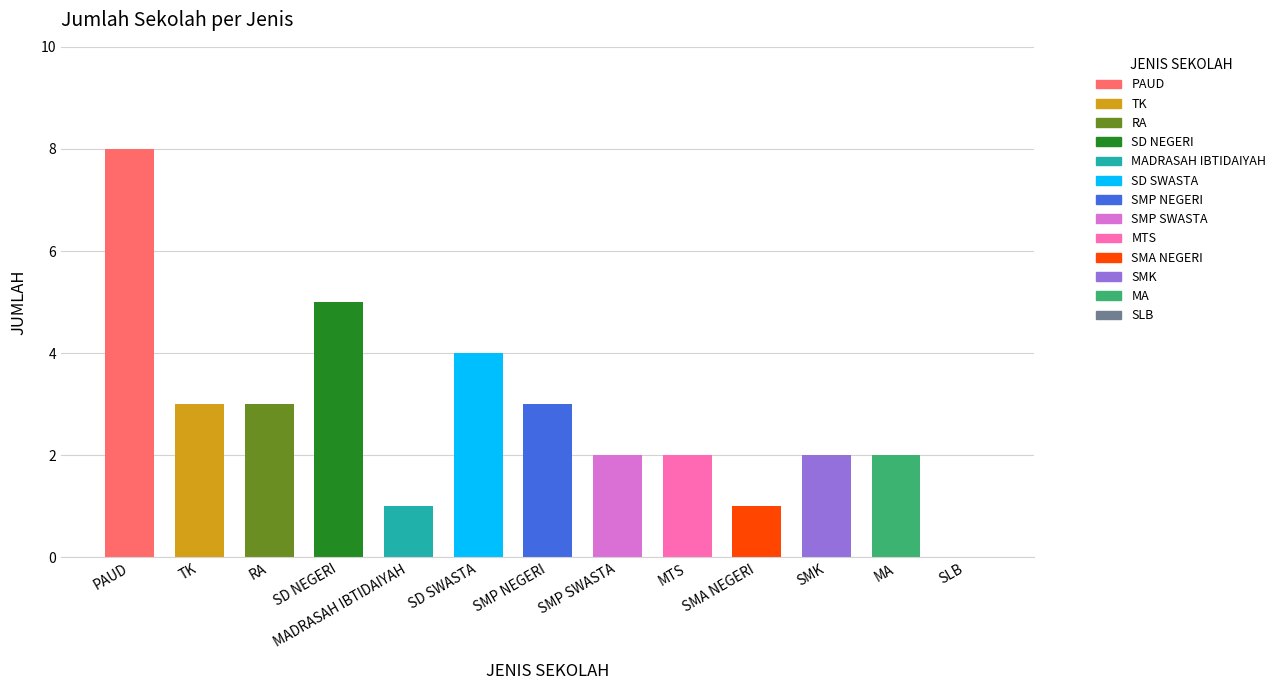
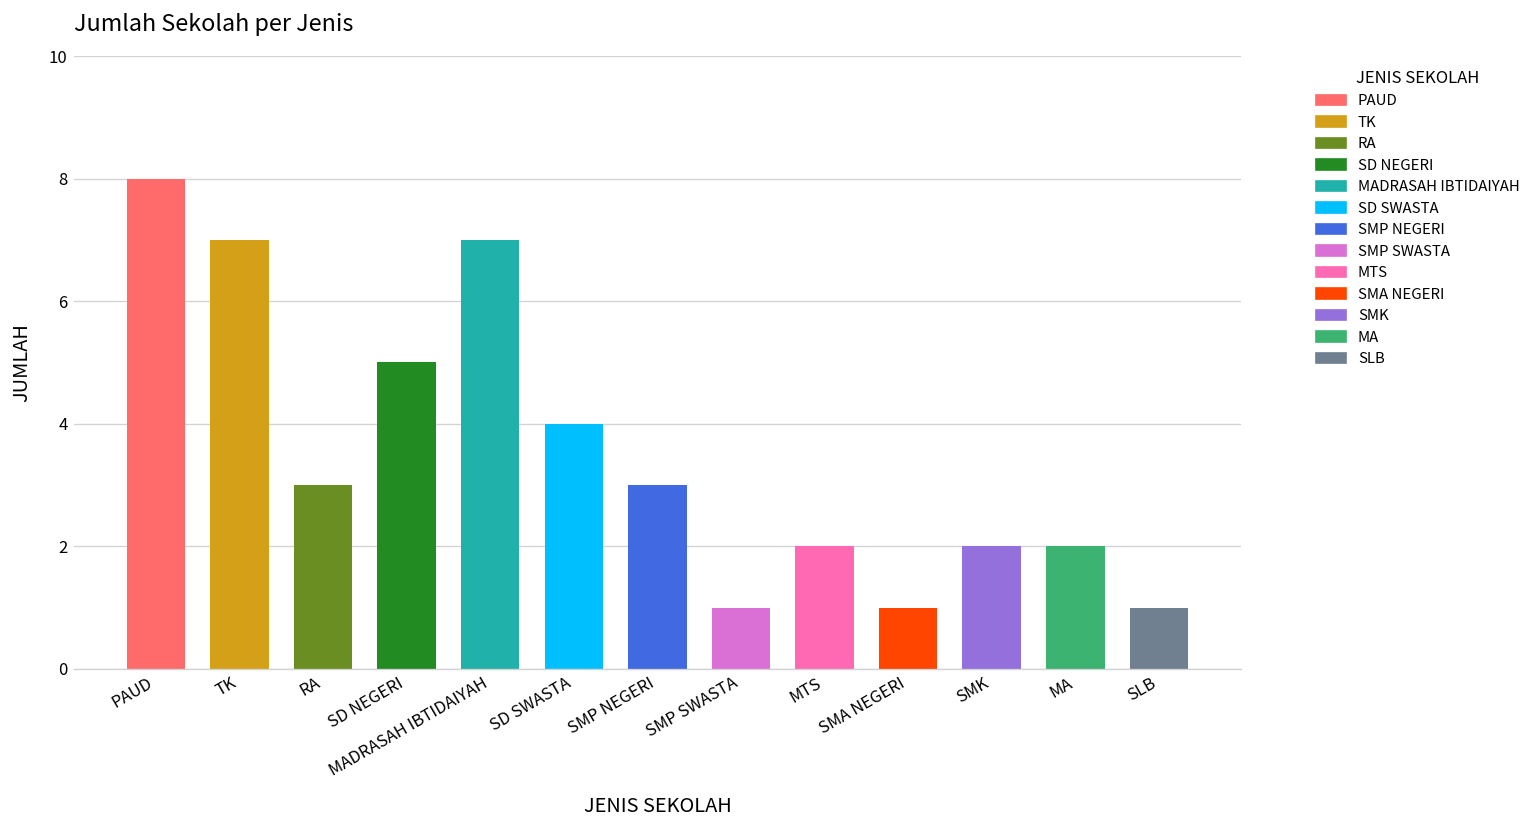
  {
    "PAUD": 8,
-   "TK": 3,
+   "TK": 7,
    "RA": 3,
    "SD NEGERI": 5,
-   "MADRASAH IBTIDAIYAH": 1,
+   "MADRASAH IBTIDAIYAH": 7,
    "SD SWASTA": 4,
    "SMP NEGERI": 3,
-   "SMP SWASTA": 2,
+   "SMP SWASTA": 1,
    "MTS": 2,
    "SMA NEGERI": 1,
    "SMK": 2,
    "MA": 2,
-   "SLB": 0
+   "SLB": 1
  }
